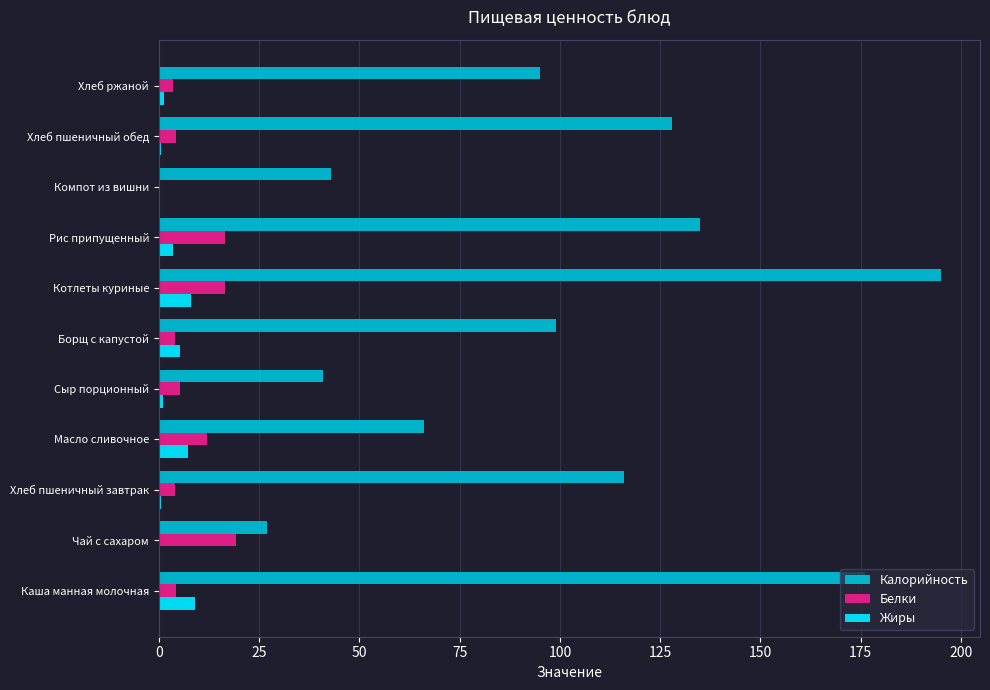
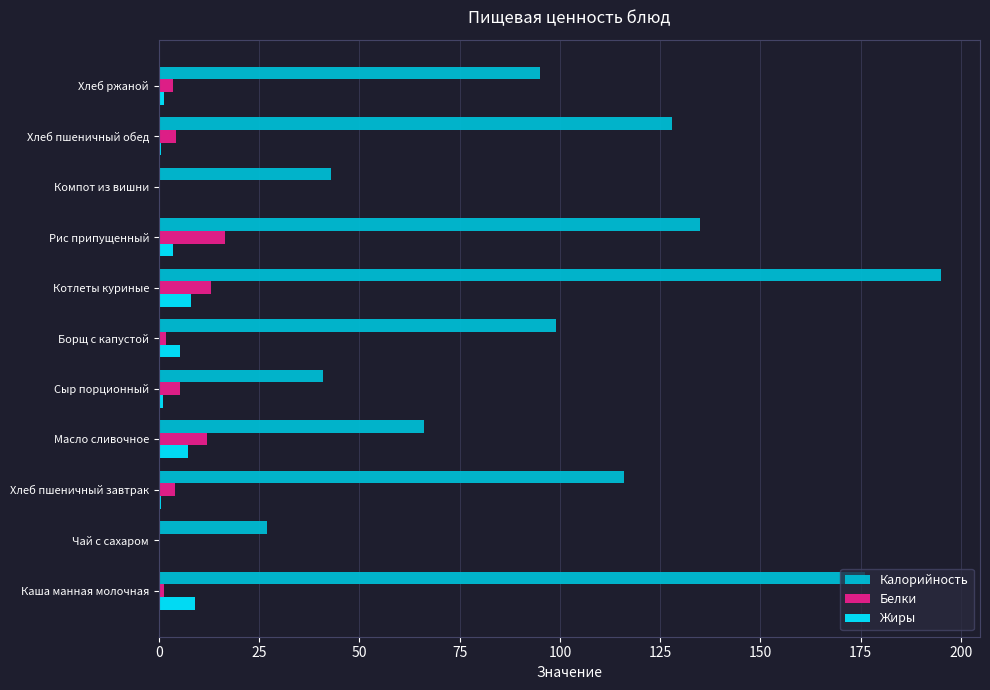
  {
    "Белки": {
      "Хлеб ржаной": 3,
      "Хлеб пшеничный обед": 4,
      "Рис припущенный": 17,
-     "Котлеты куриные": 17,
-     "Борщ с капустой": 4,
+     "Котлеты куриные": 13,
+     "Борщ с капустой": 2,
      "Сыр порционный": 5,
      "Масло сливочное": 12,
      "Хлеб пшеничный завтрак": 4,
-     "Чай с сахаром": 19,
-     "Каша манная молочная": 4
+     "Чай с сахаром": 0,
+     "Каша манная молочная": 1
    }
  }
